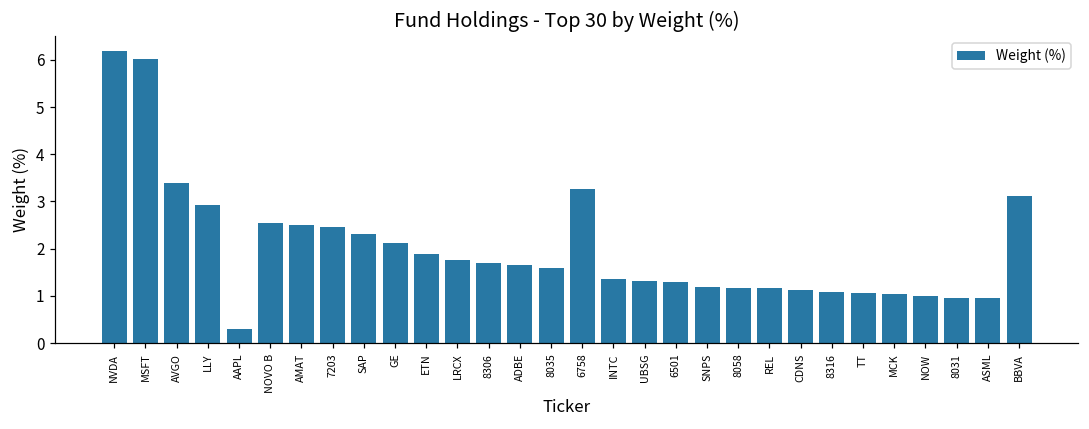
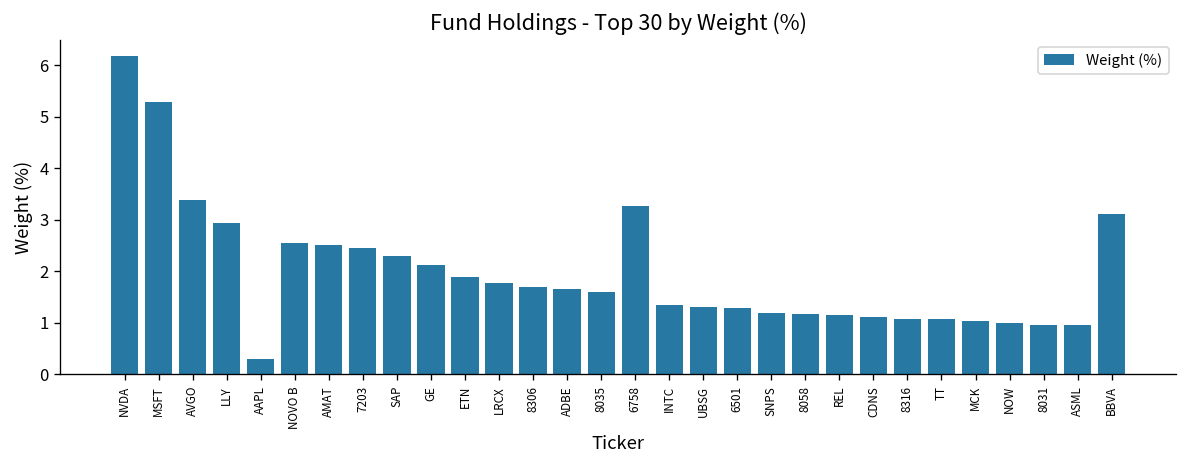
  {
    "NVDA": 6.2,
-   "MSFT": 6.0,
+   "MSFT": 5.3,
    "AVGO": 3.4,
    "LLY": 2.9,
    "AAPL": 0.3,
    "NOVO B": 2.6,
    "AMAT": 2.5,
    "7203": 2.5,
    "SAP": 2.3,
    "GE": 2.1,
    "ETN": 1.9,
    "LRCX": 1.8,
    "8306": 1.7,
    "ADBE": 1.7,
    "8035": 1.6,
    "6758": 3.3,
    "INTC": 1.4,
    "UBSG": 1.3,
    "6501": 1.3,
    "SNPS": 1.2,
    "8058": 1.2,
    "REL": 1.2,
    "CDNS": 1.1,
    "8316": 1.1,
    "TT": 1.1,
    "MCK": 1.0,
    "NOW": 1.0,
    "8031": 1.0,
    "ASML": 1.0,
    "BBVA": 3.1
  }
